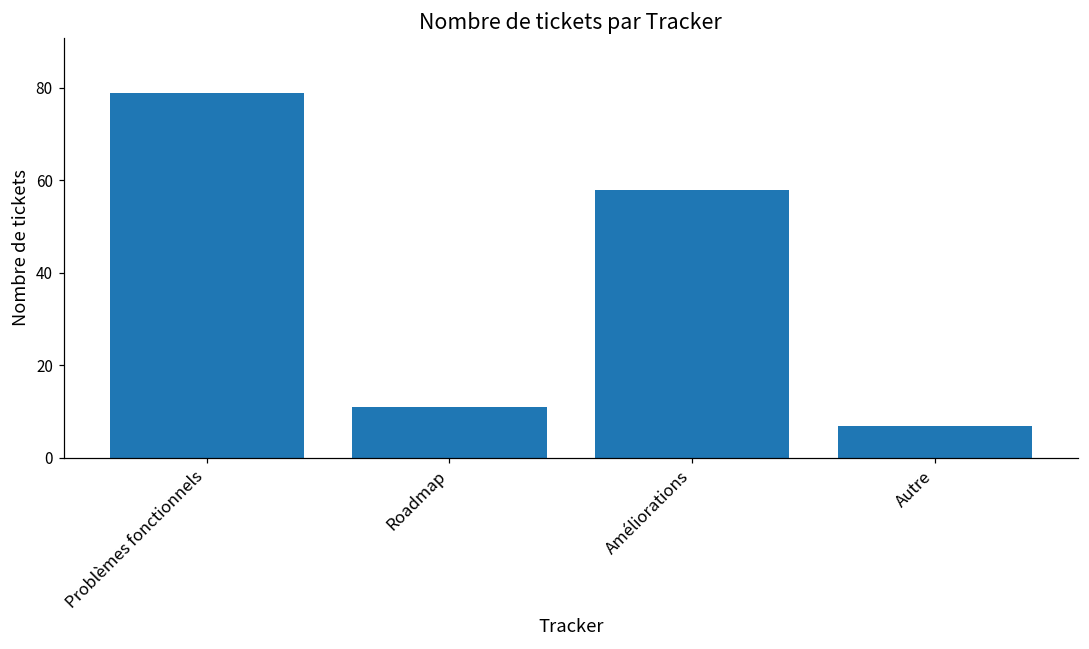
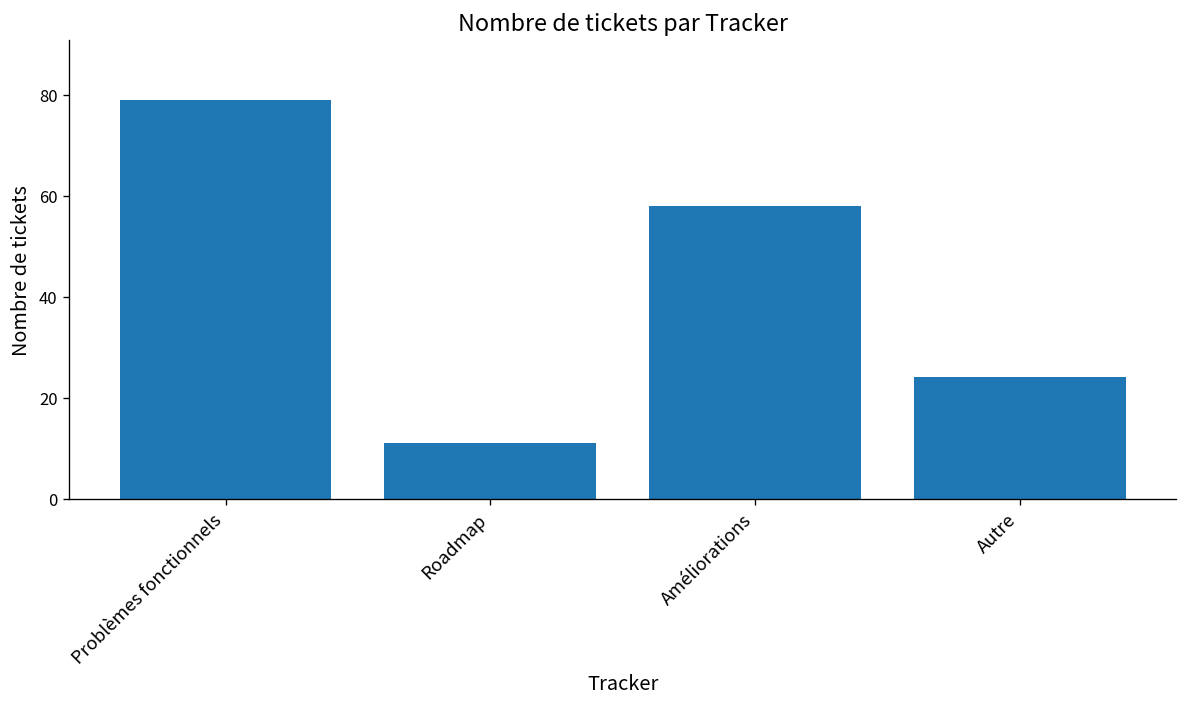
  {
    "Problèmes fonctionnels": 79,
    "Roadmap": 11,
    "Améliorations": 58,
-   "Autre": 7
+   "Autre": 24
  }
